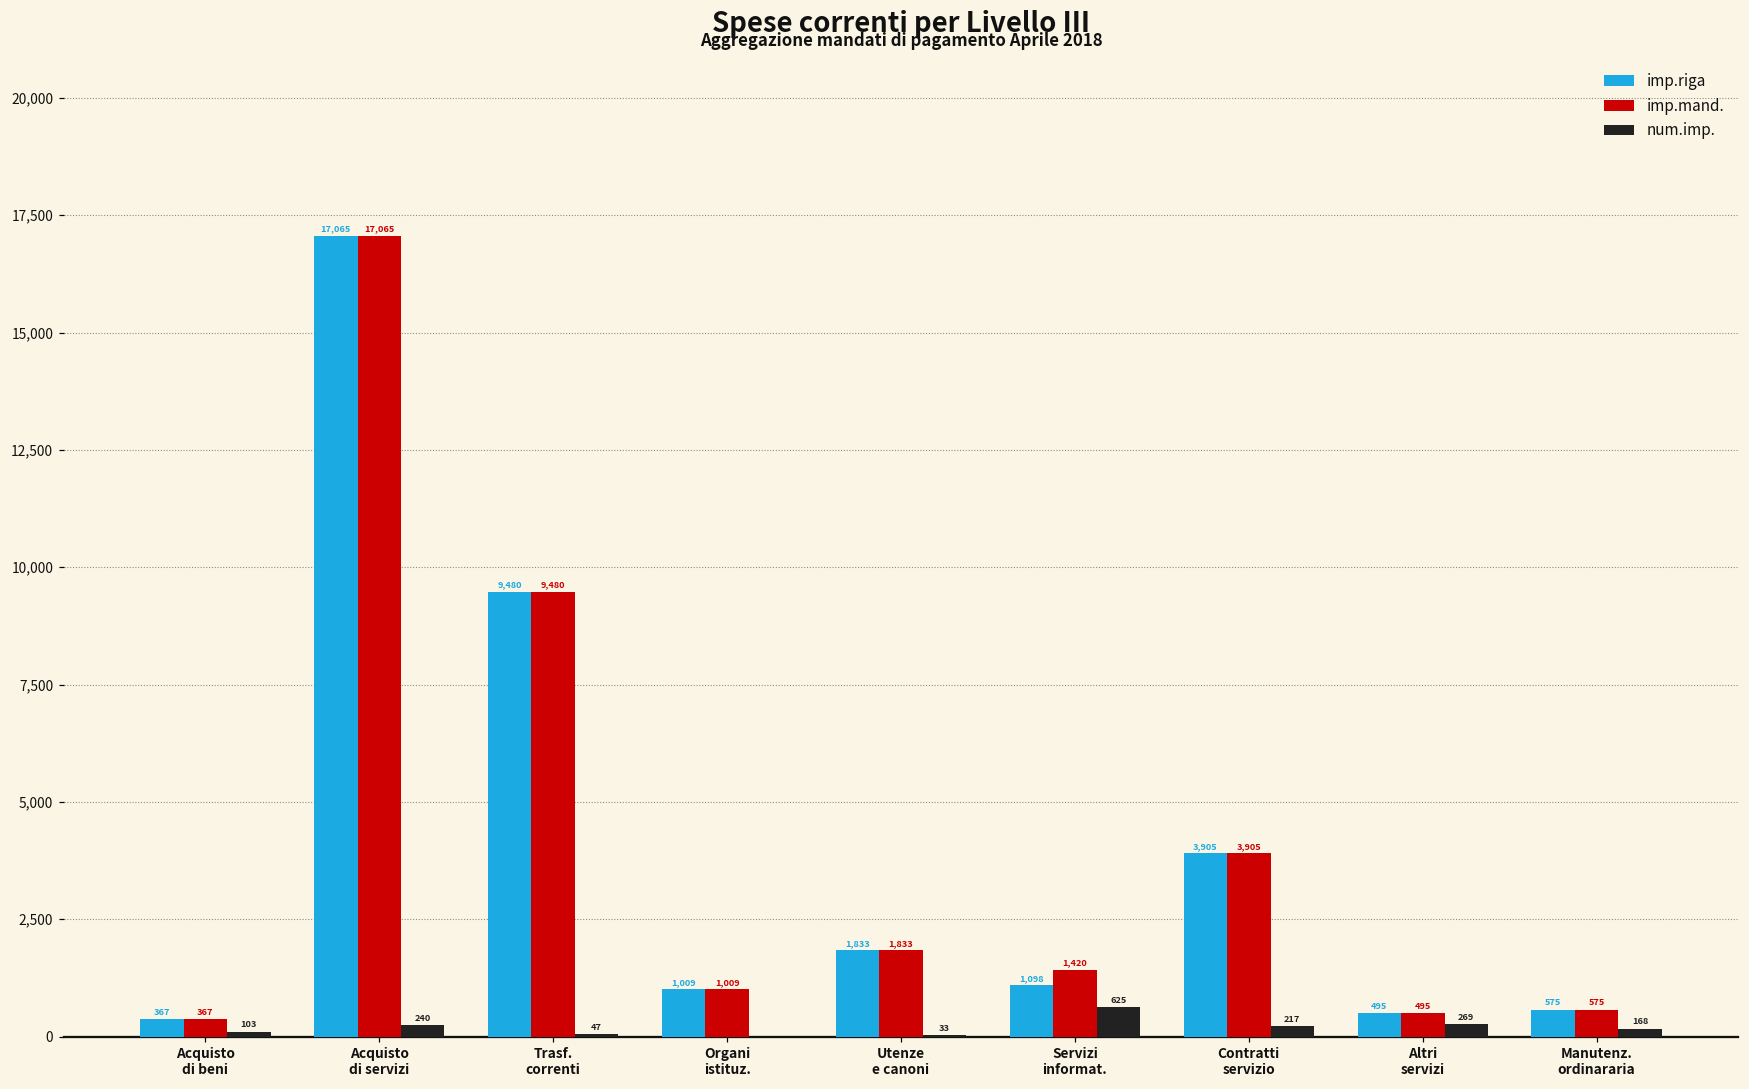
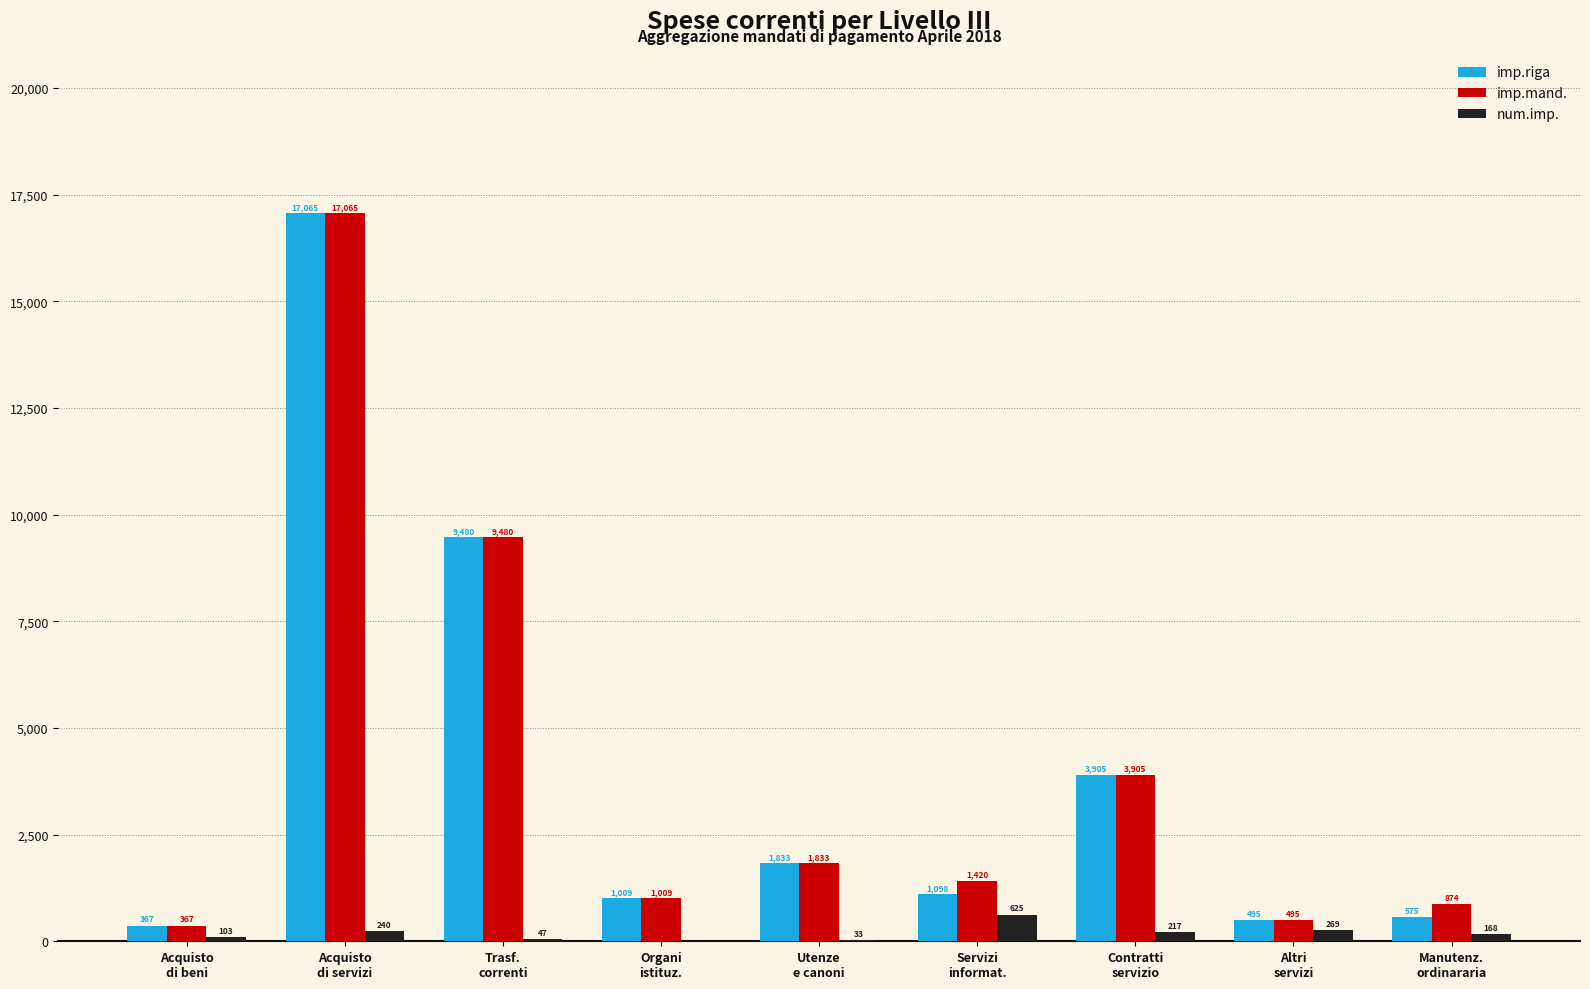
  {
    "imp.riga": {
      "Acquisto di beni": "367",
      "Acquisto di servizi": "17,065",
      "Trasf. correnti": "9,480",
      "Organi istituz.": "1,009",
      "Utenze e canoni": "1,833",
      "Servizi informat.": "1,098",
      "Contratti servizio": "3,905",
      "Altri servizi": "495",
      "Manutenz. ordinararia": "575"
    },
    "imp.mand.": {
      "Acquisto di beni": "367",
      "Acquisto di servizi": "17,065",
      "Trasf. correnti": "9,480",
      "Organi istituz.": "1,009",
      "Utenze e canoni": "1,833",
      "Servizi informat.": "1,420",
      "Contratti servizio": "3,905",
      "Altri servizi": "495",
-     "Manutenz. ordinararia": "575"
+     "Manutenz. ordinararia": "874"
    },
    "num.imp.": {
      "Acquisto di beni": "103",
      "Acquisto di servizi": "240",
      "Trasf. correnti": "47",
      "Utenze e canoni": "33",
      "Servizi informat.": "625",
      "Contratti servizio": "217",
      "Altri servizi": "269",
      "Manutenz. ordinararia": "168"
    }
  }
